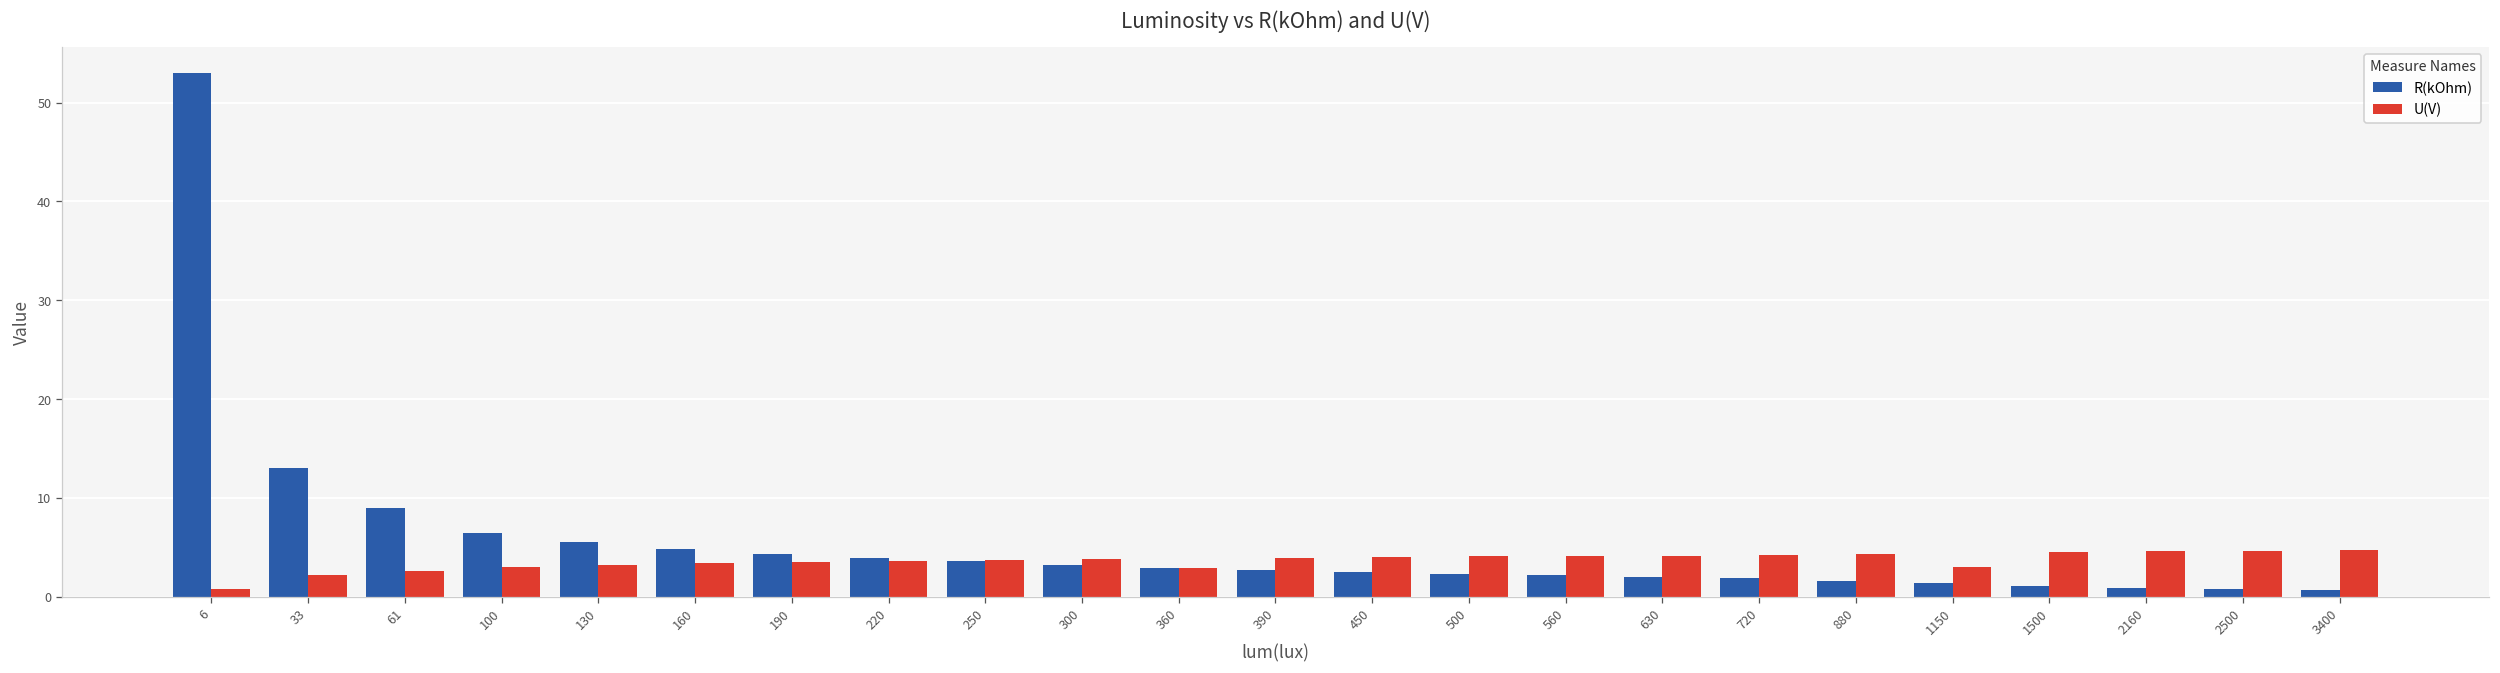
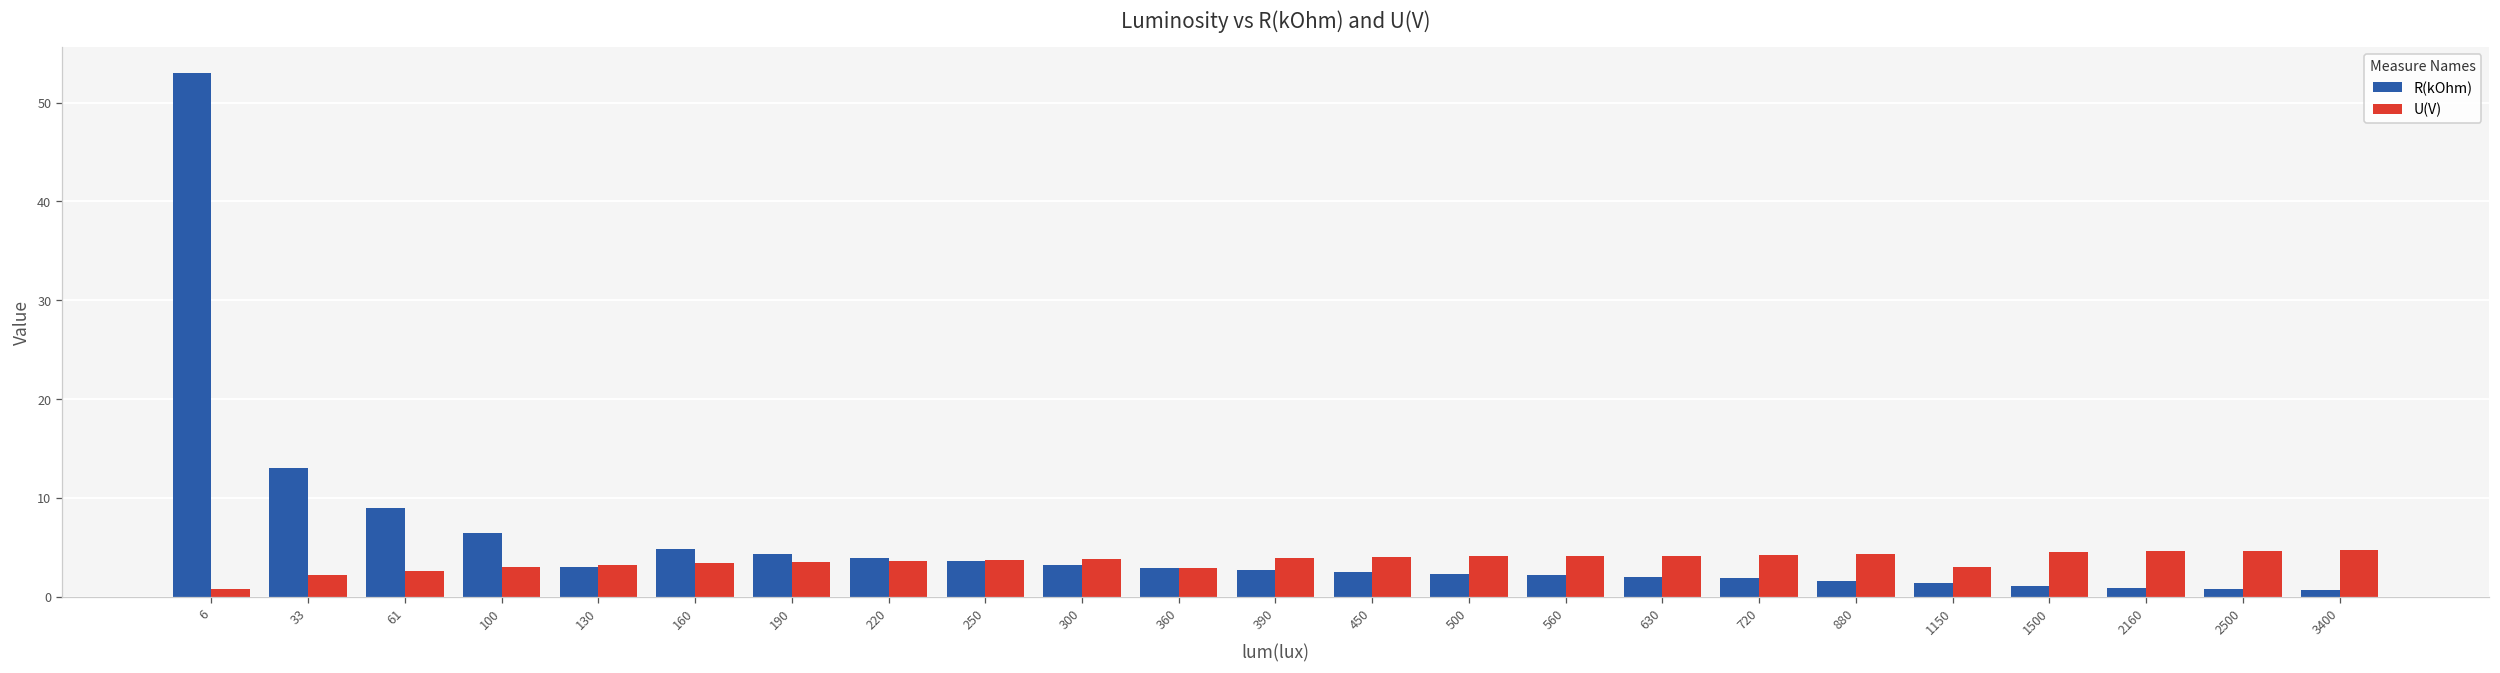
  {
    "R(kOhm)": {
      "6": 53,
      "33": 13,
      "61": 9,
      "100": 6,
-     "130": 6,
+     "130": 3,
      "160": 5,
      "190": 4,
      "220": 4,
      "250": 4,
      "300": 3,
      "360": 3,
      "390": 3,
      "450": 2,
      "500": 2,
      "560": 2,
      "630": 2,
      "720": 2,
      "880": 2,
      "1150": 1,
      "1500": 1,
      "2160": 1,
      "2500": 1,
      "3400": 1
    },
    "U(V)": {
      "6": 1,
      "33": 2,
      "61": 3,
      "100": 3,
      "130": 3,
      "160": 3,
      "190": 3,
      "220": 4,
      "250": 4,
      "300": 4,
      "360": 3,
      "390": 4,
      "450": 4,
      "500": 4,
      "560": 4,
      "630": 4,
      "720": 4,
      "880": 4,
      "1150": 3,
      "1500": 4,
      "2160": 5,
      "2500": 5,
      "3400": 5
    }
  }
